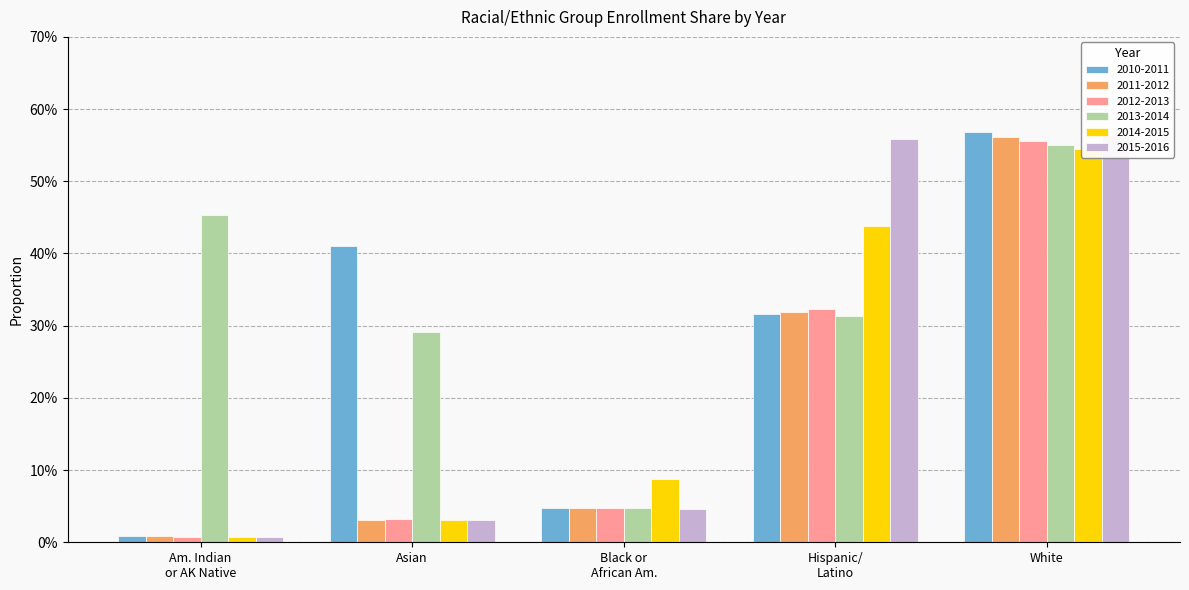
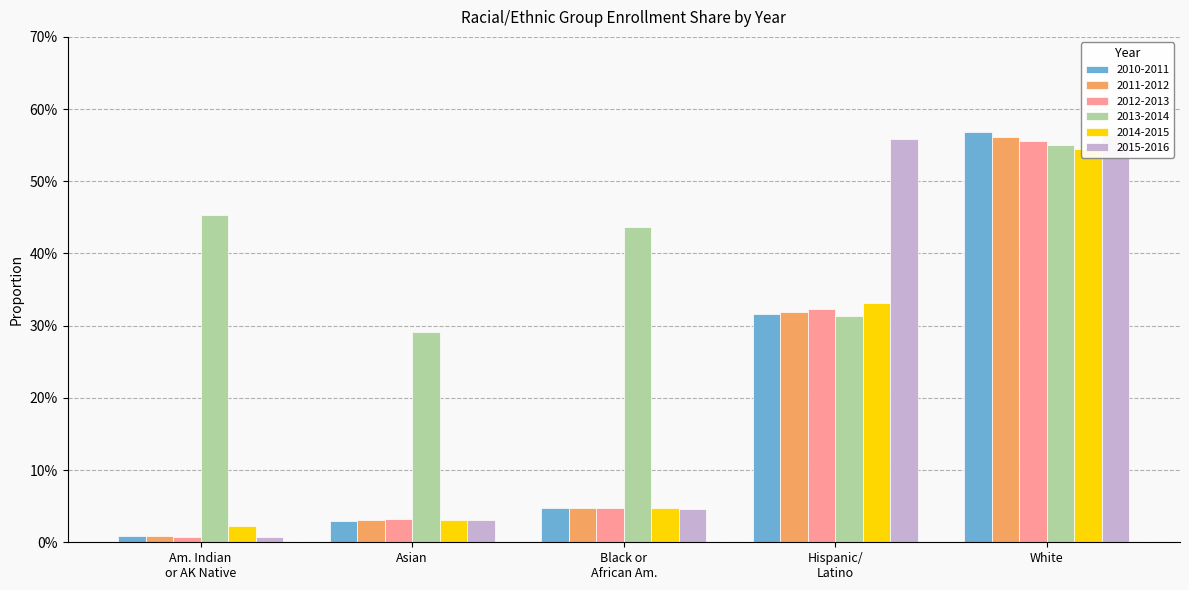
  {
    "2010-2011": {
      "Am. Indian or AK Native": "1%",
-     "Asian": "41%",
+     "Asian": "3%",
      "Black or African Am.": "5%",
      "Hispanic/ Latino": "32%",
      "White": "57%"
    },
    "2013-2014": {
      "Am. Indian or AK Native": "45%",
      "Asian": "29%",
-     "Black or African Am.": "5%",
+     "Black or African Am.": "44%",
      "Hispanic/ Latino": "31%",
      "White": "55%"
    },
    "2014-2015": {
-     "Am. Indian or AK Native": "1%",
+     "Am. Indian or AK Native": "2%",
      "Asian": "3%",
-     "Black or African Am.": "9%",
-     "Hispanic/ Latino": "44%"
+     "Black or African Am.": "5%",
+     "Hispanic/ Latino": "33%"
    },
    "2015-2016": {
      "Am. Indian or AK Native": "1%",
      "Asian": "3%",
      "Black or African Am.": "5%",
      "Hispanic/ Latino": "56%"
    }
  }
